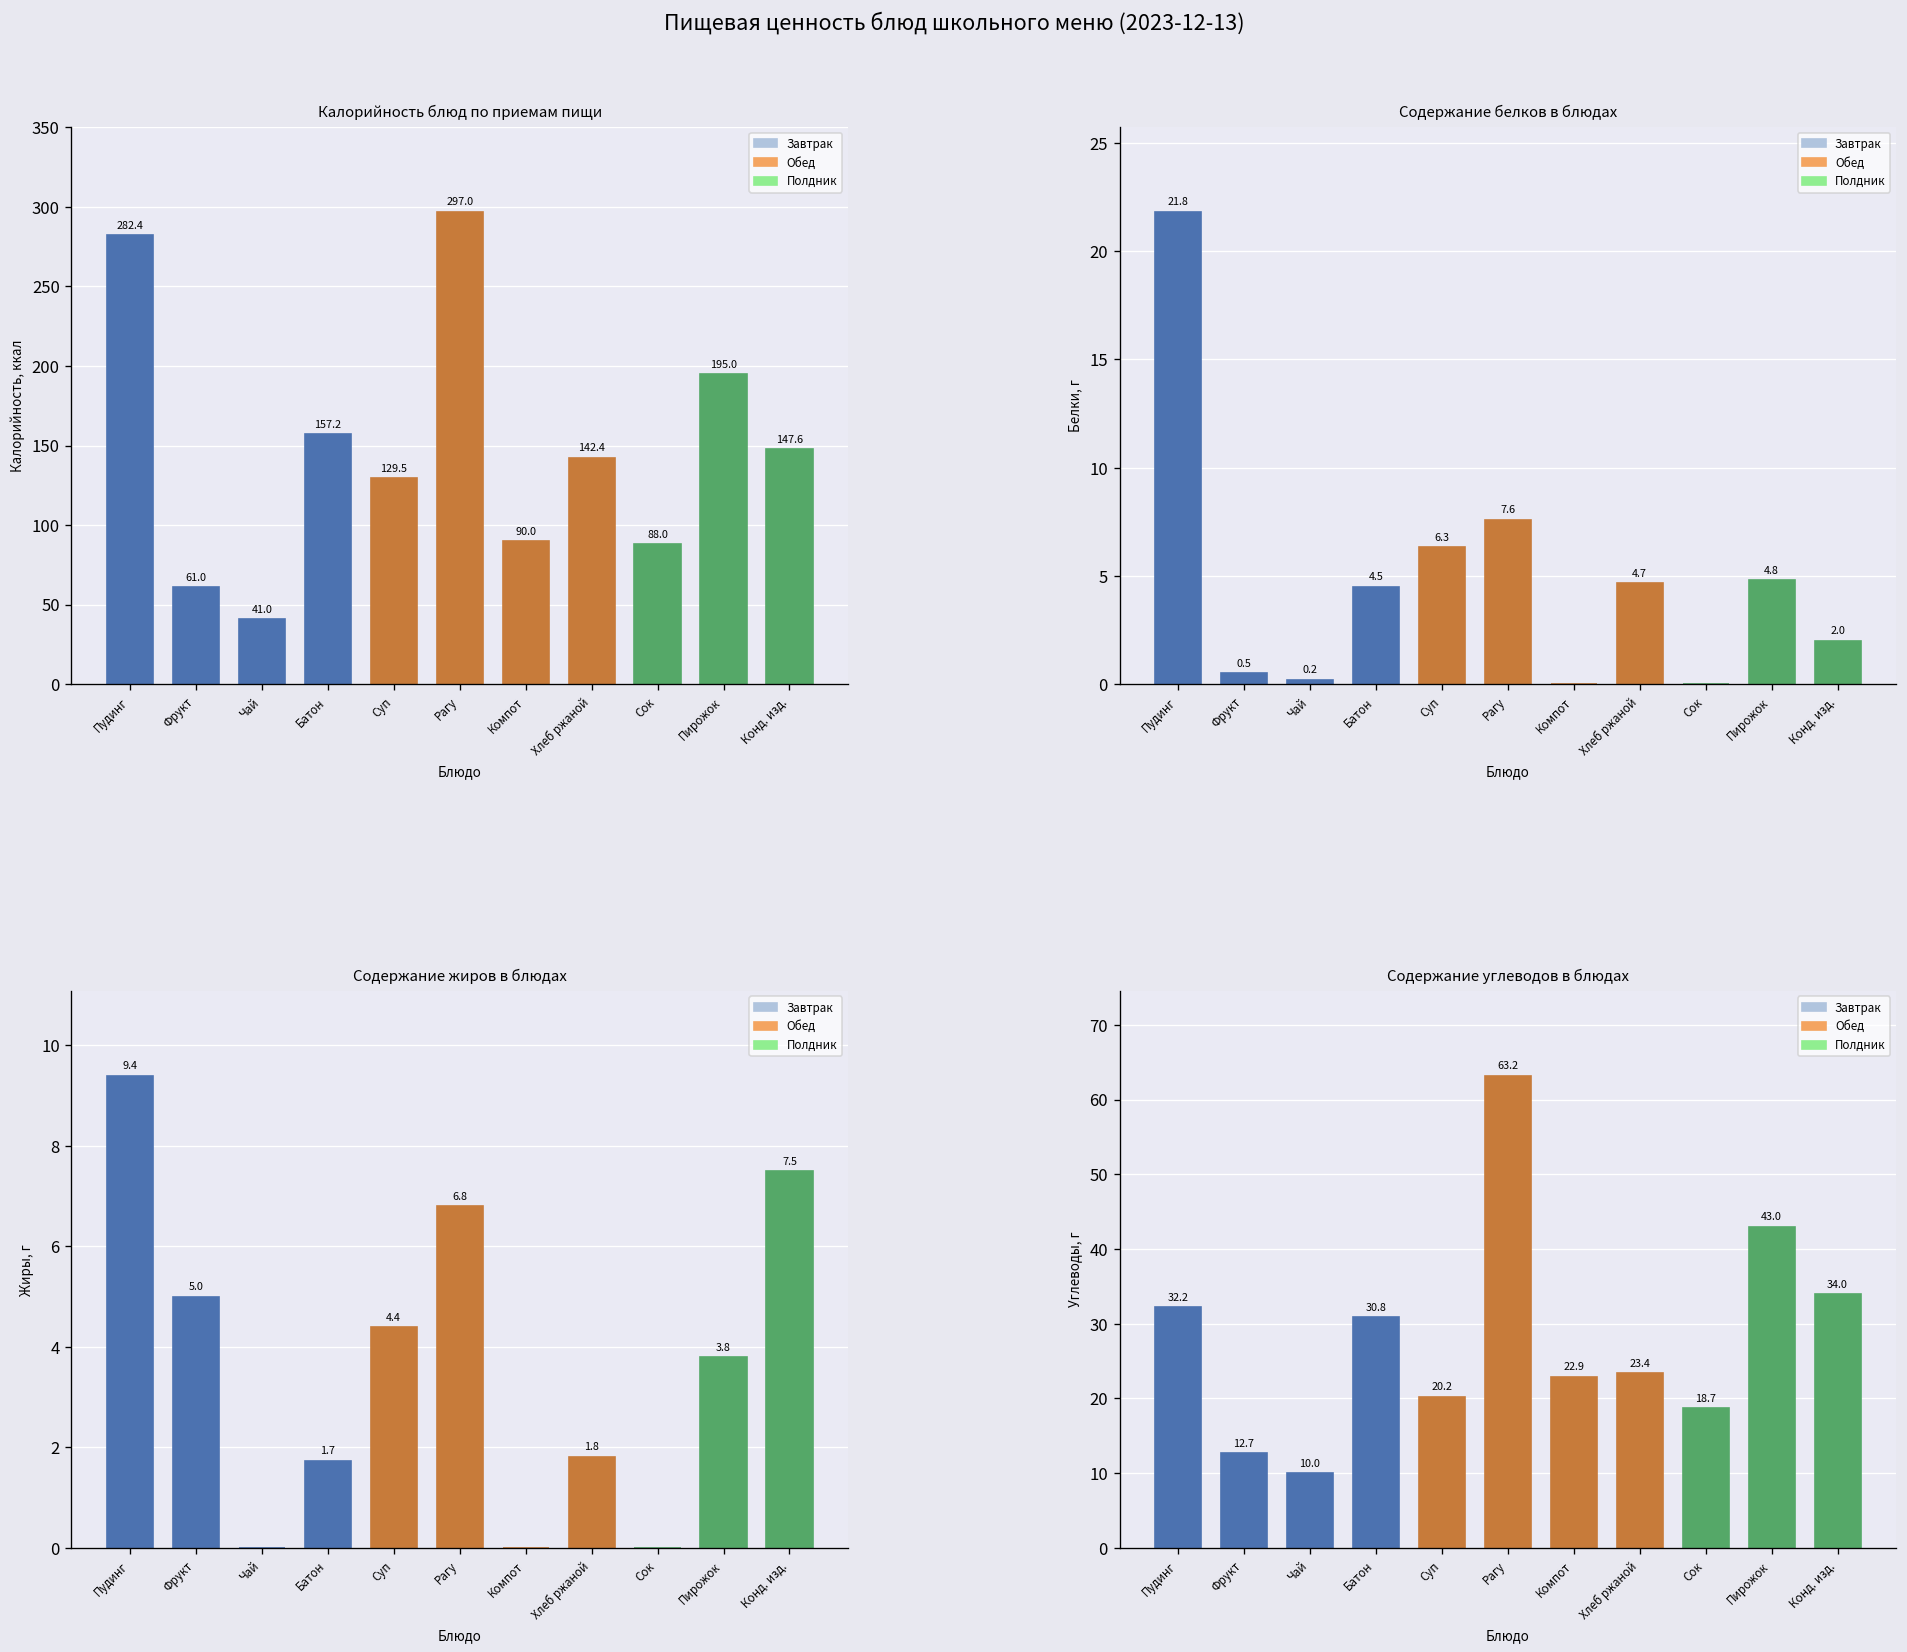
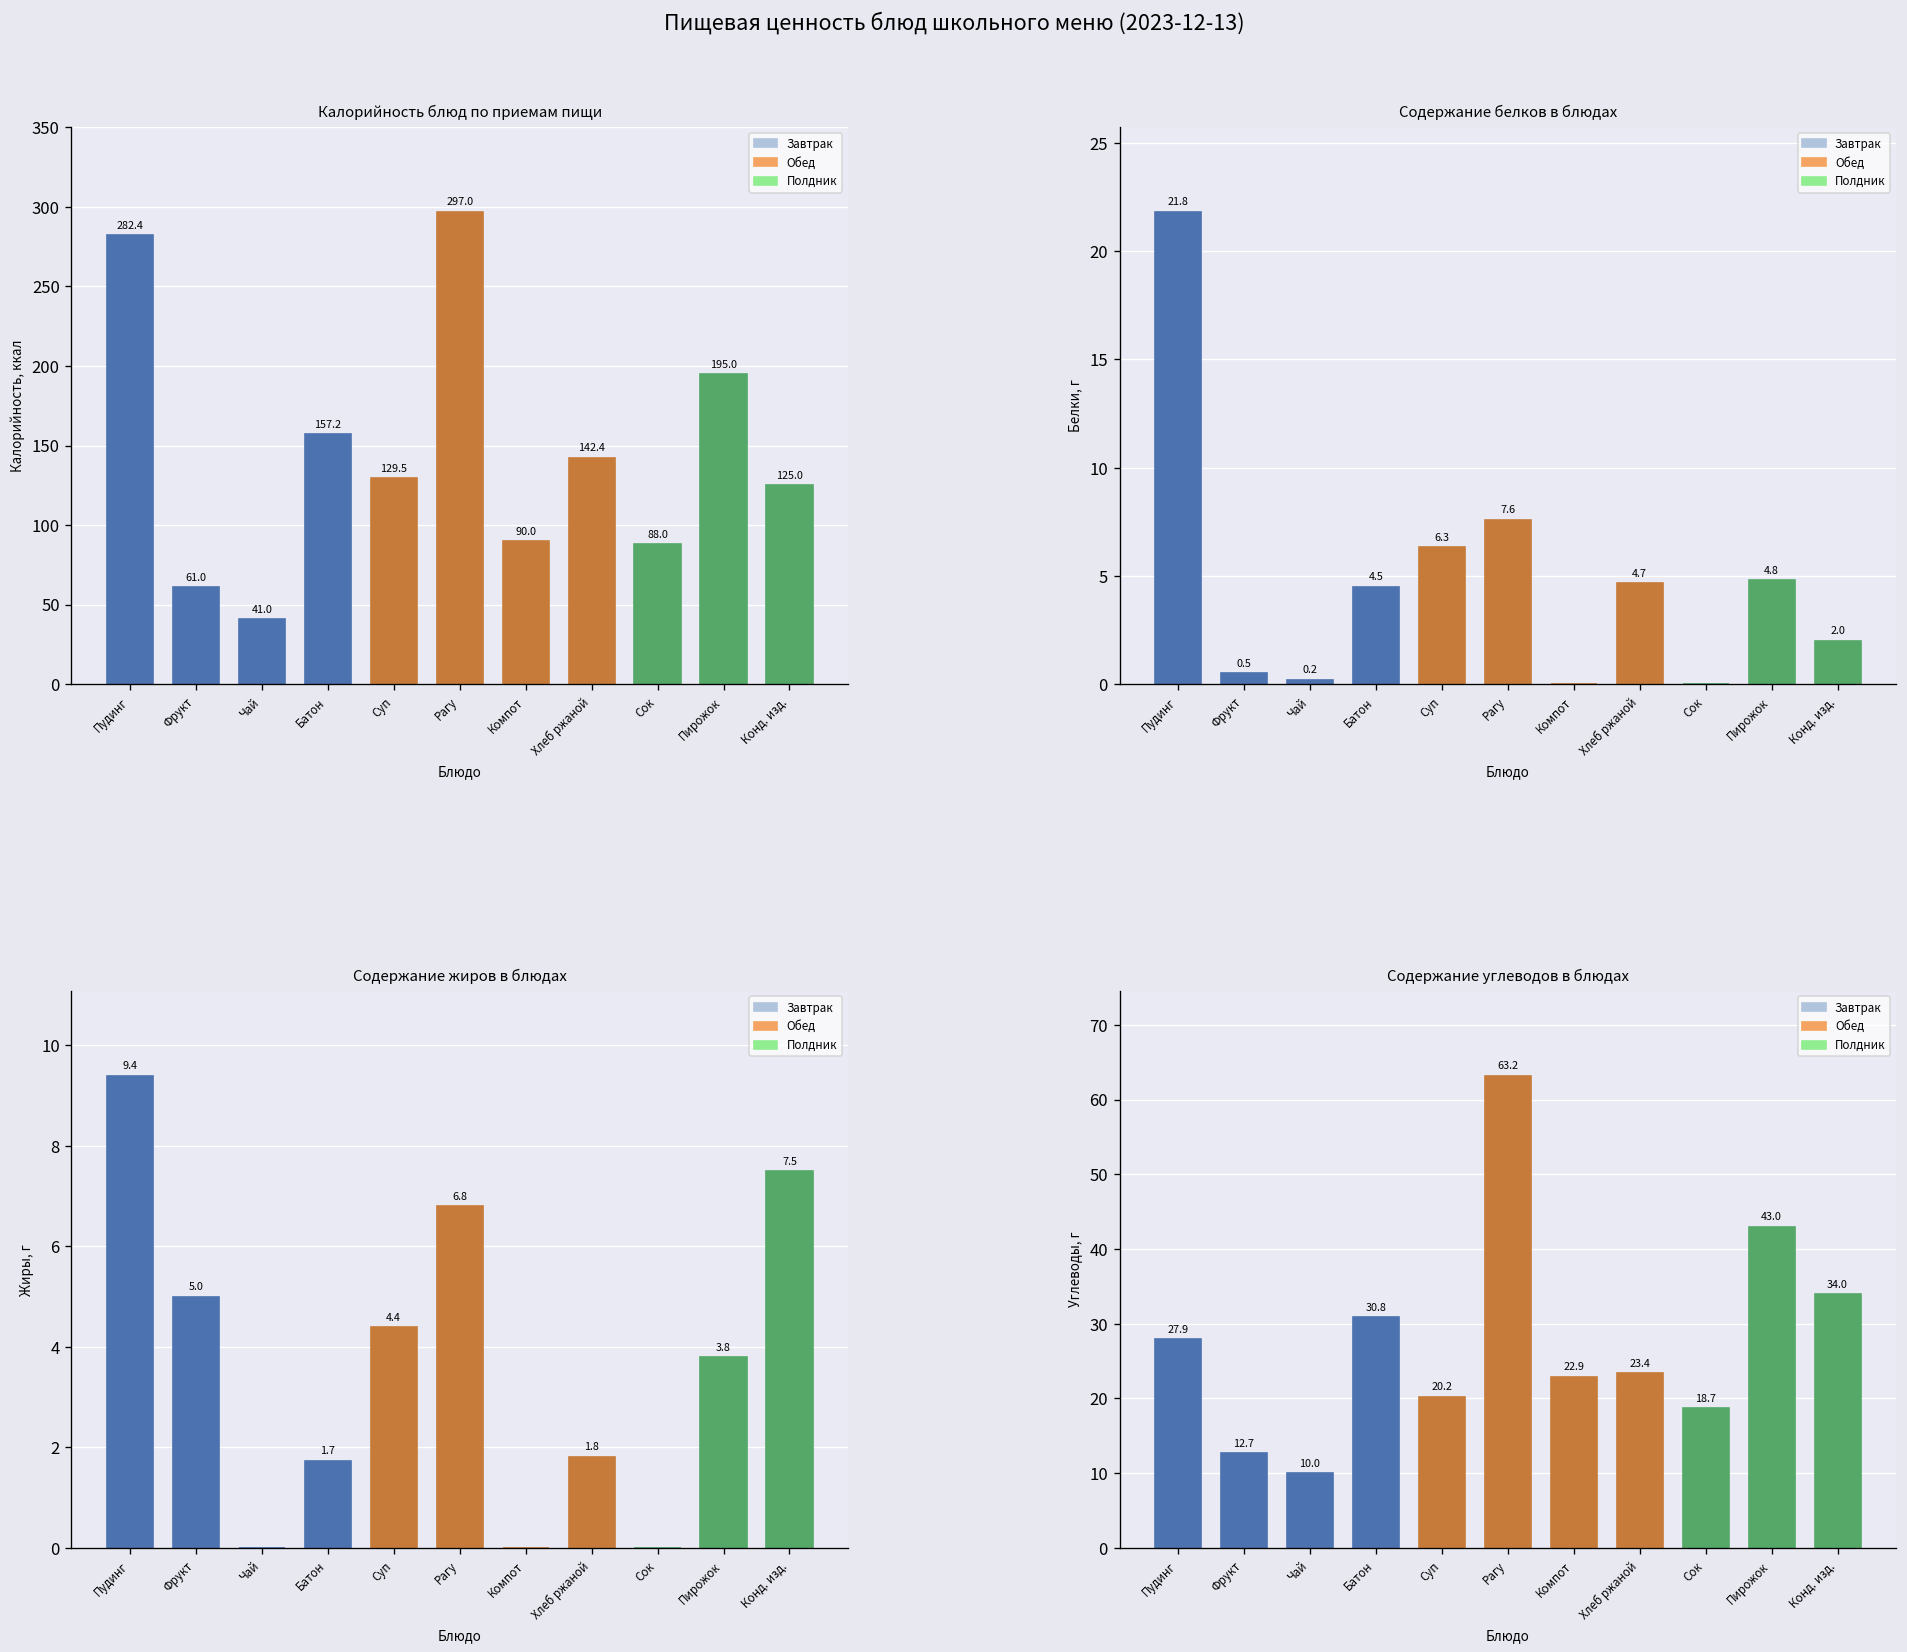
  {
    "Калорийность блюд по приемам пищи": {
      "Пудинг": 282.4,
      "Фрукт": 61.0,
      "Чай": 41.0,
      "Батон": 157.2,
      "Суп": 129.5,
      "Рагу": 297.0,
      "Компот": 90.0,
      "Хлеб ржаной": 142.4,
      "Сок": 88.0,
      "Пирожок": 195.0,
-     "Конд. изд.": 147.6
+     "Конд. изд.": 125.0
    },
    "Содержание белков в блюдах": {
      "Пудинг": 21.8,
      "Фрукт": 0.5,
      "Чай": 0.2,
      "Батон": 4.5,
      "Суп": 6.3,
      "Рагу": 7.6,
      "Хлеб ржаной": 4.7,
      "Пирожок": 4.8,
      "Конд. изд.": 2.0
    },
    "Содержание жиров в блюдах": {
      "Пудинг": 9.4,
      "Фрукт": 5.0,
      "Батон": 1.7,
      "Суп": 4.4,
      "Рагу": 6.8,
      "Хлеб ржаной": 1.8,
      "Пирожок": 3.8,
      "Конд. изд.": 7.5
    },
    "Содержание углеводов в блюдах": {
-     "Пудинг": 32.2,
+     "Пудинг": 27.9,
      "Фрукт": 12.7,
      "Чай": 10.0,
      "Батон": 30.8,
      "Суп": 20.2,
      "Рагу": 63.2,
      "Компот": 22.9,
      "Хлеб ржаной": 23.4,
      "Сок": 18.7,
      "Пирожок": 43.0,
      "Конд. изд.": 34.0
    }
  }
